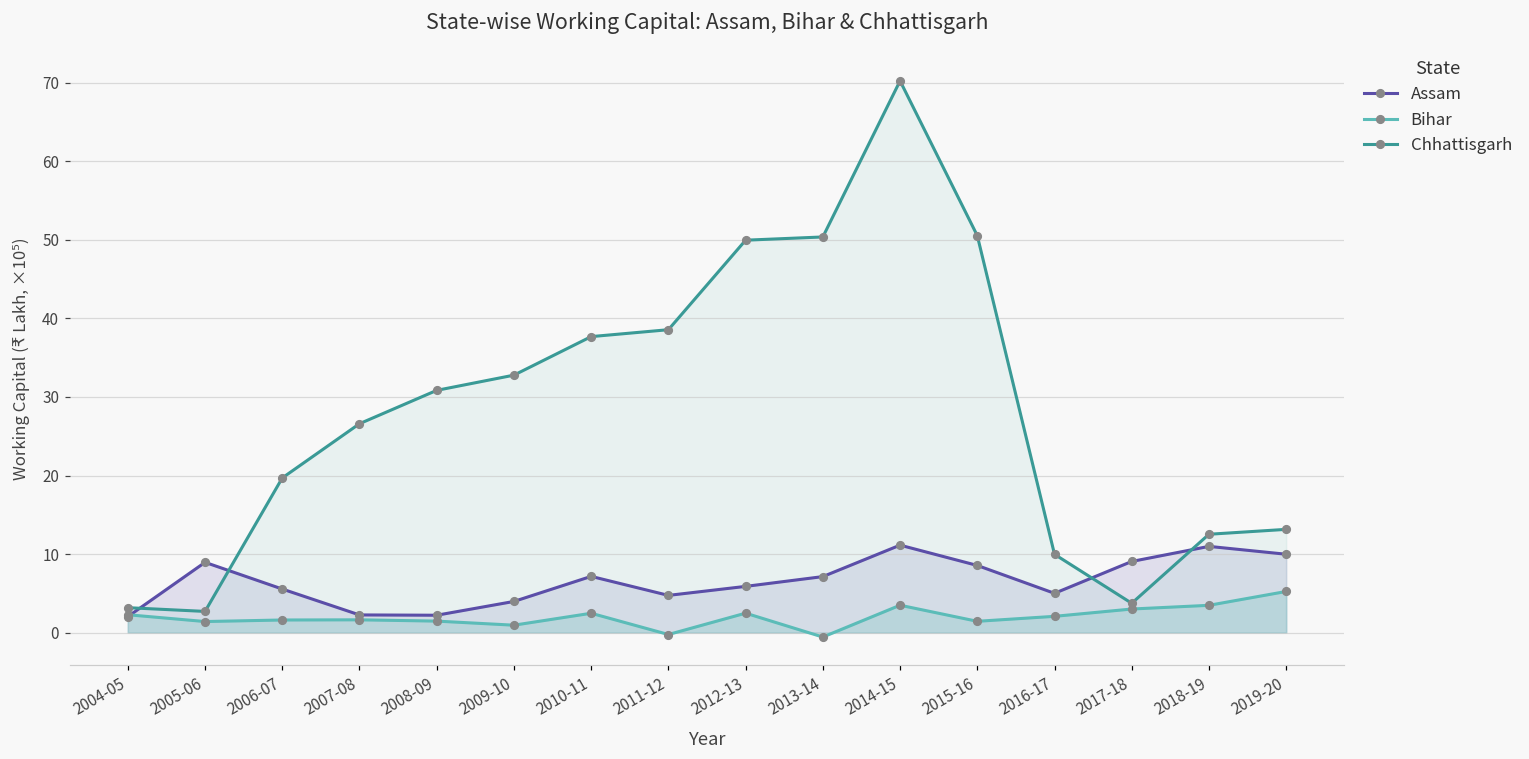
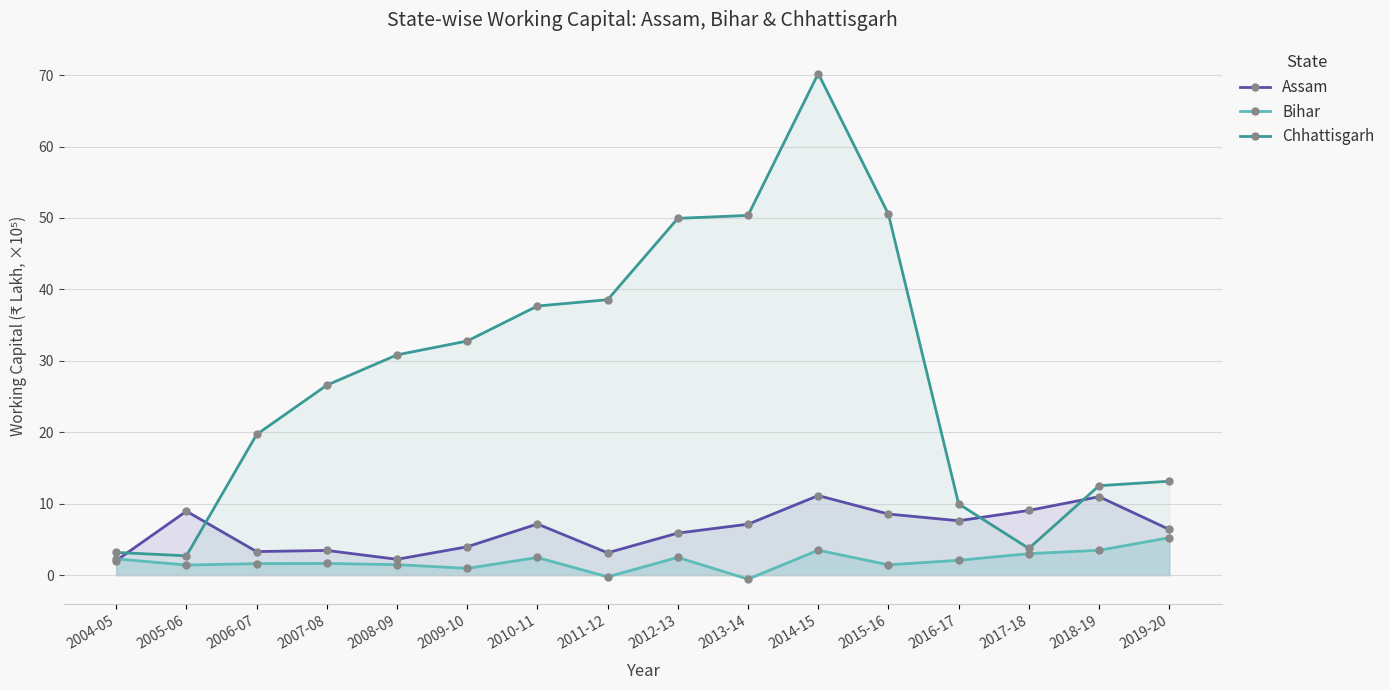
  {
    "Assam": {
      "2005-06": 9,
-     "2006-07": 6,
-     "2007-08": 2,
+     "2006-07": 3,
+     "2007-08": 3,
      "2008-09": 2,
      "2009-10": 4,
      "2010-11": 7,
-     "2011-12": 5,
+     "2011-12": 3,
      "2012-13": 6,
      "2013-14": 7,
      "2014-15": 11,
      "2015-16": 9,
-     "2016-17": 5,
+     "2016-17": 8,
      "2017-18": 9,
      "2018-19": 11,
-     "2019-20": 10
+     "2019-20": 6
    }
  }
